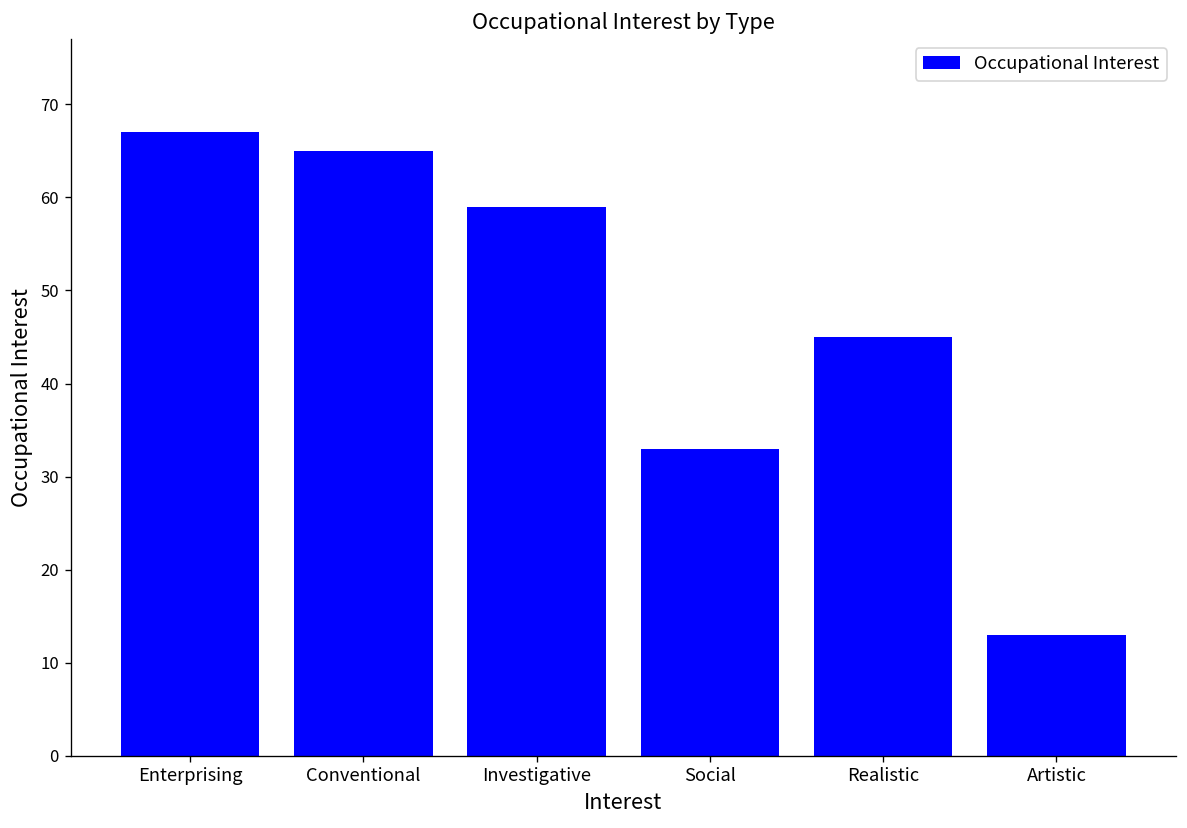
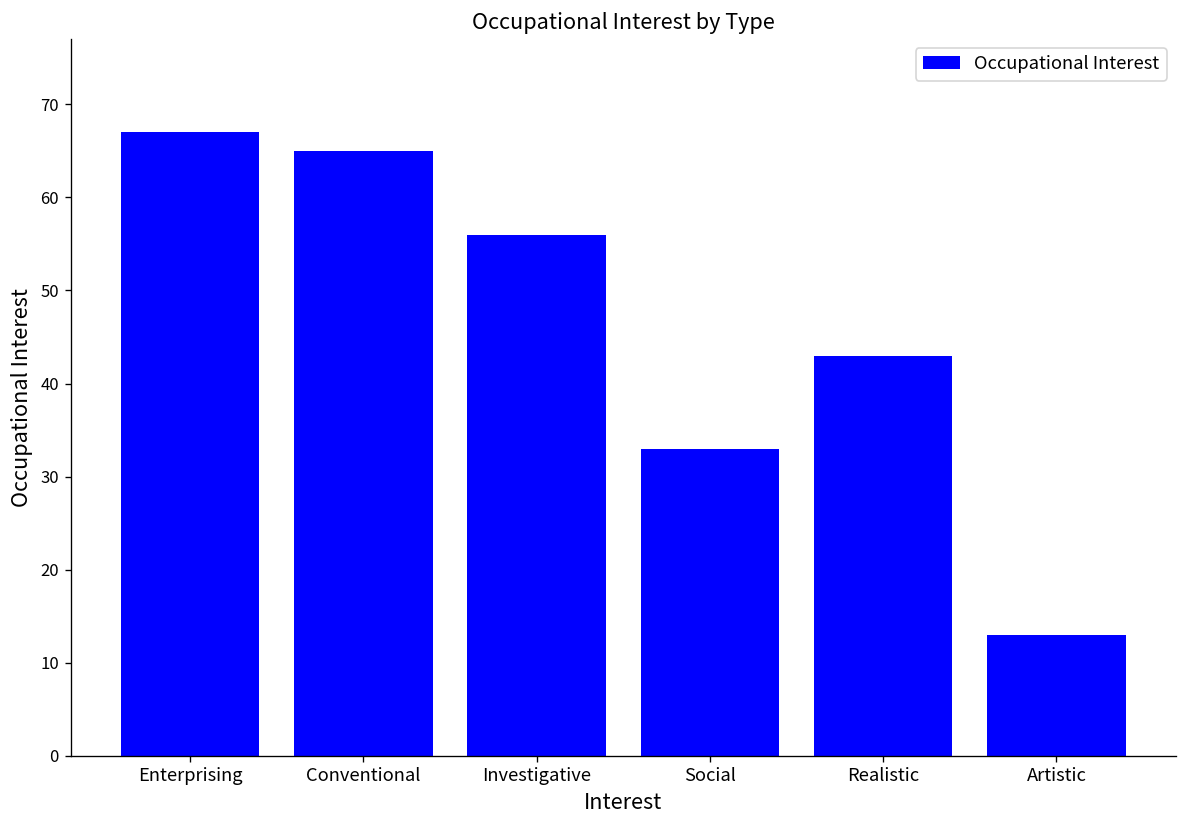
  {
    "Enterprising": 67,
    "Conventional": 65,
-   "Investigative": 59,
+   "Investigative": 56,
    "Social": 33,
-   "Realistic": 45,
+   "Realistic": 43,
    "Artistic": 13
  }
